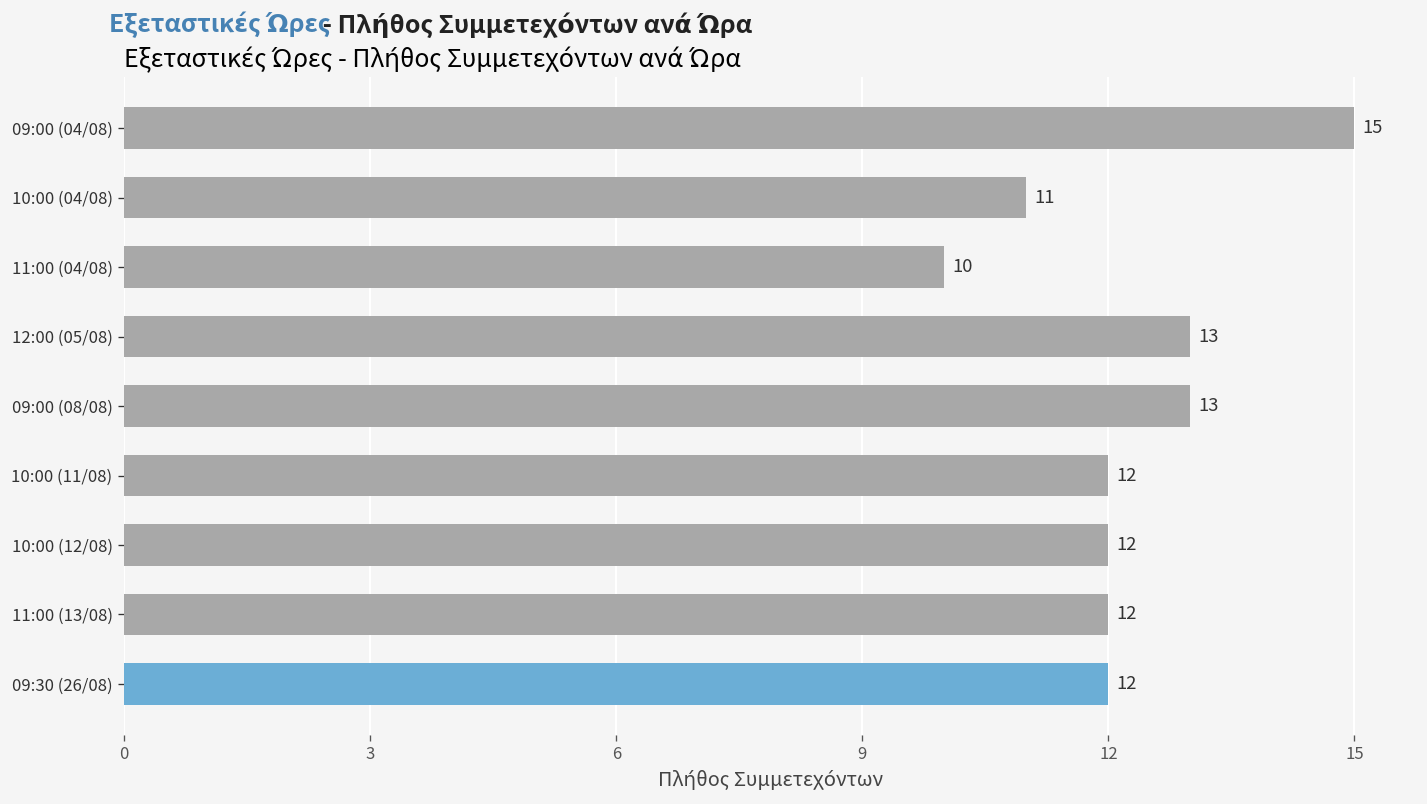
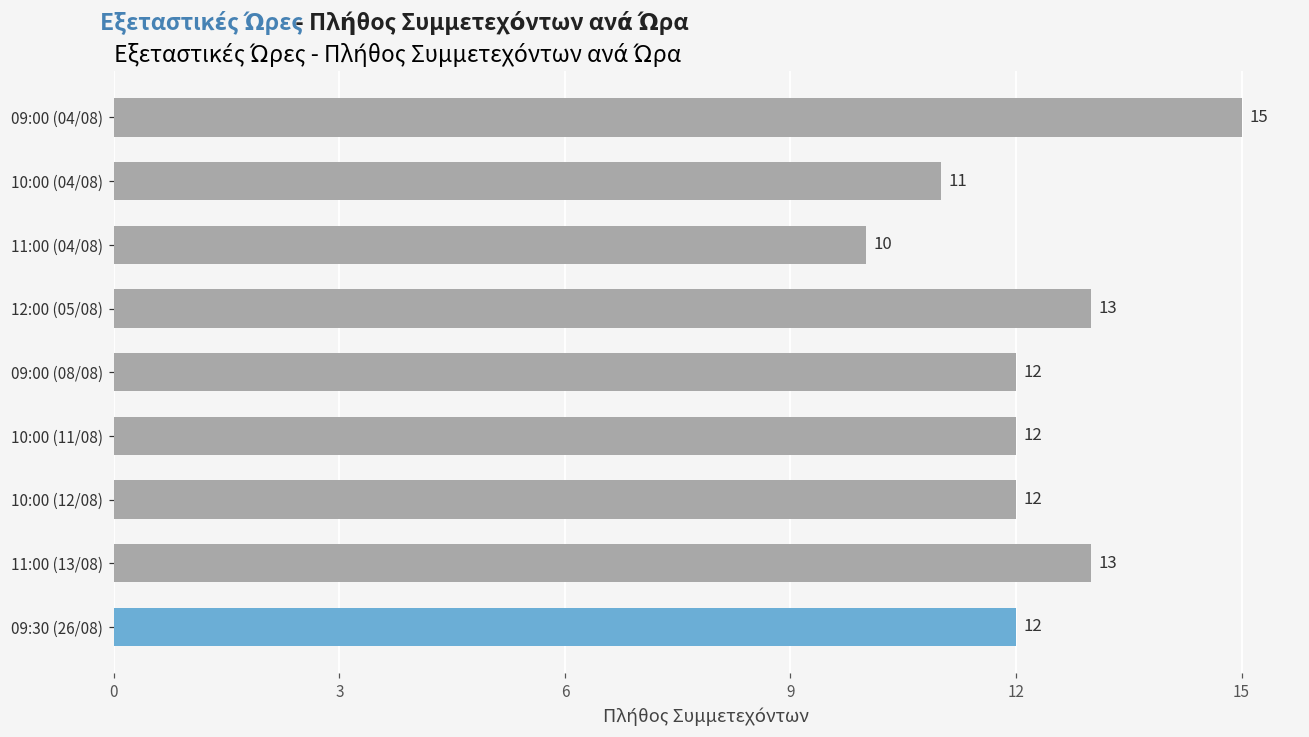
  {
    "09:00 (04/08)": 15,
    "10:00 (04/08)": 11,
    "11:00 (04/08)": 10,
    "12:00 (05/08)": 13,
-   "09:00 (08/08)": 13,
+   "09:00 (08/08)": 12,
    "10:00 (11/08)": 12,
    "10:00 (12/08)": 12,
-   "11:00 (13/08)": 12,
+   "11:00 (13/08)": 13,
    "09:30 (26/08)": 12
  }
